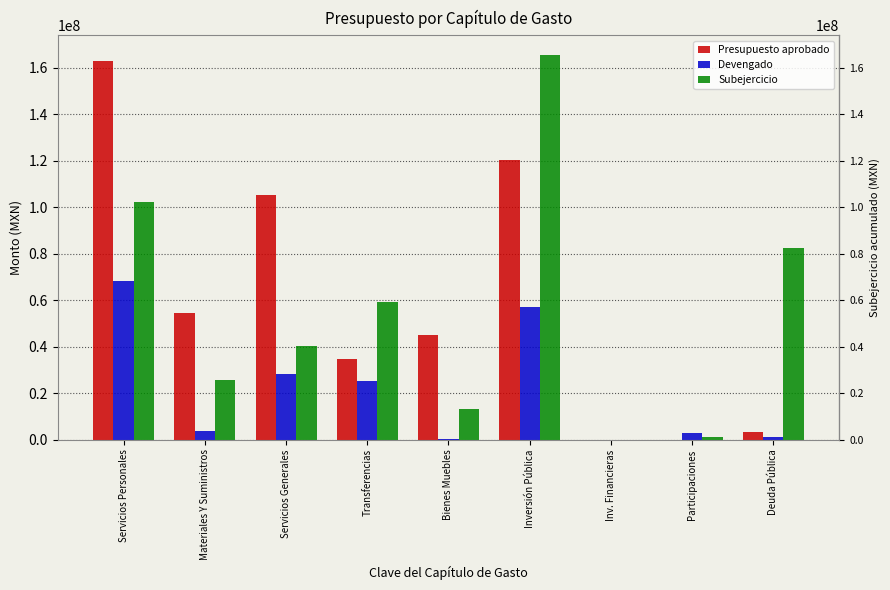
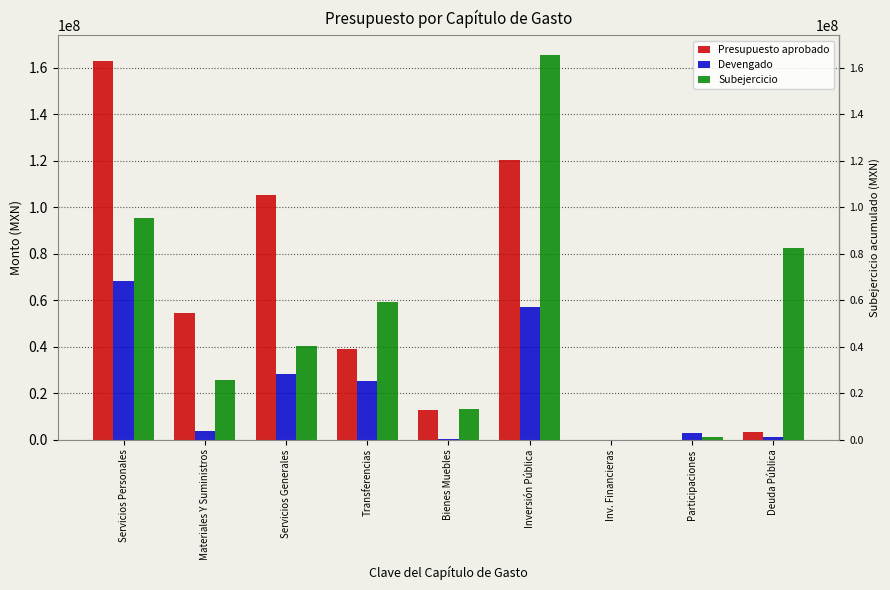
  {
    "Presupuesto aprobado": {
      "Servicios Personales": 163000000,
      "Materiales Y Suministros": 55000000,
      "Servicios Generales": 105000000,
-     "Transferencias": 35000000,
-     "Bienes Muebles": 45000000,
+     "Transferencias": 39000000,
+     "Bienes Muebles": 13000000,
      "Inversión Pública": 120000000,
      "Inv. Financieras": 0,
      "Participaciones": 0,
      "Deuda Pública": 3000000
    },
    "Devengado": {
      "Servicios Personales": 68000000,
      "Materiales Y Suministros": 4000000,
      "Servicios Generales": 28000000,
      "Transferencias": 25000000,
      "Inversión Pública": 57000000,
      "Inv. Financieras": 0,
      "Participaciones": 3000000,
      "Deuda Pública": 1000000
    },
    "Subejercicio": {
-     "Servicios Personales": 102000000,
+     "Servicios Personales": 95000000,
      "Materiales Y Suministros": 25000000,
      "Servicios Generales": 40000000,
      "Transferencias": 59000000,
      "Bienes Muebles": 13000000,
      "Inversión Pública": 166000000,
      "Inv. Financieras": 0,
      "Deuda Pública": 82000000
    }
  }
